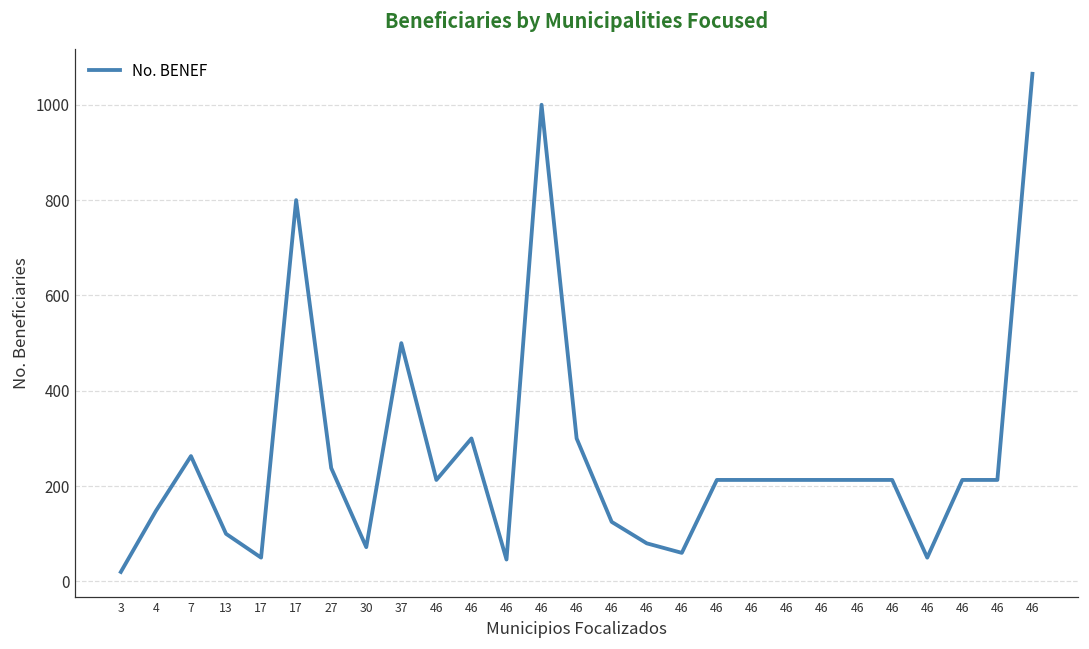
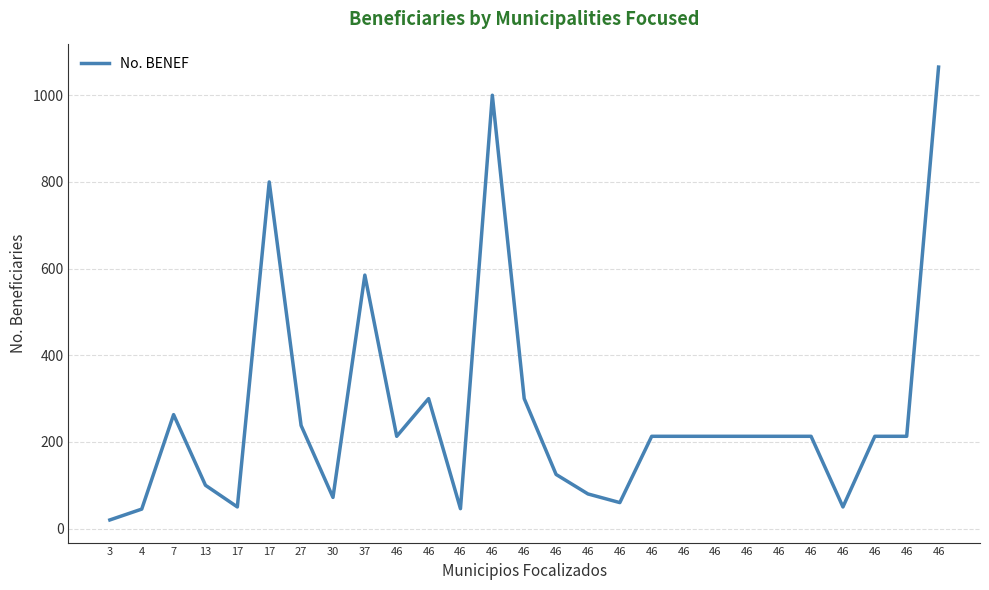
  {
    "3": 20,
-   "4": 150,
+   "4": 50,
    "7": 260,
    "13": 100,
    "27": 240,
    "30": 70,
-   "37": 500
+   "37": 590
  }
